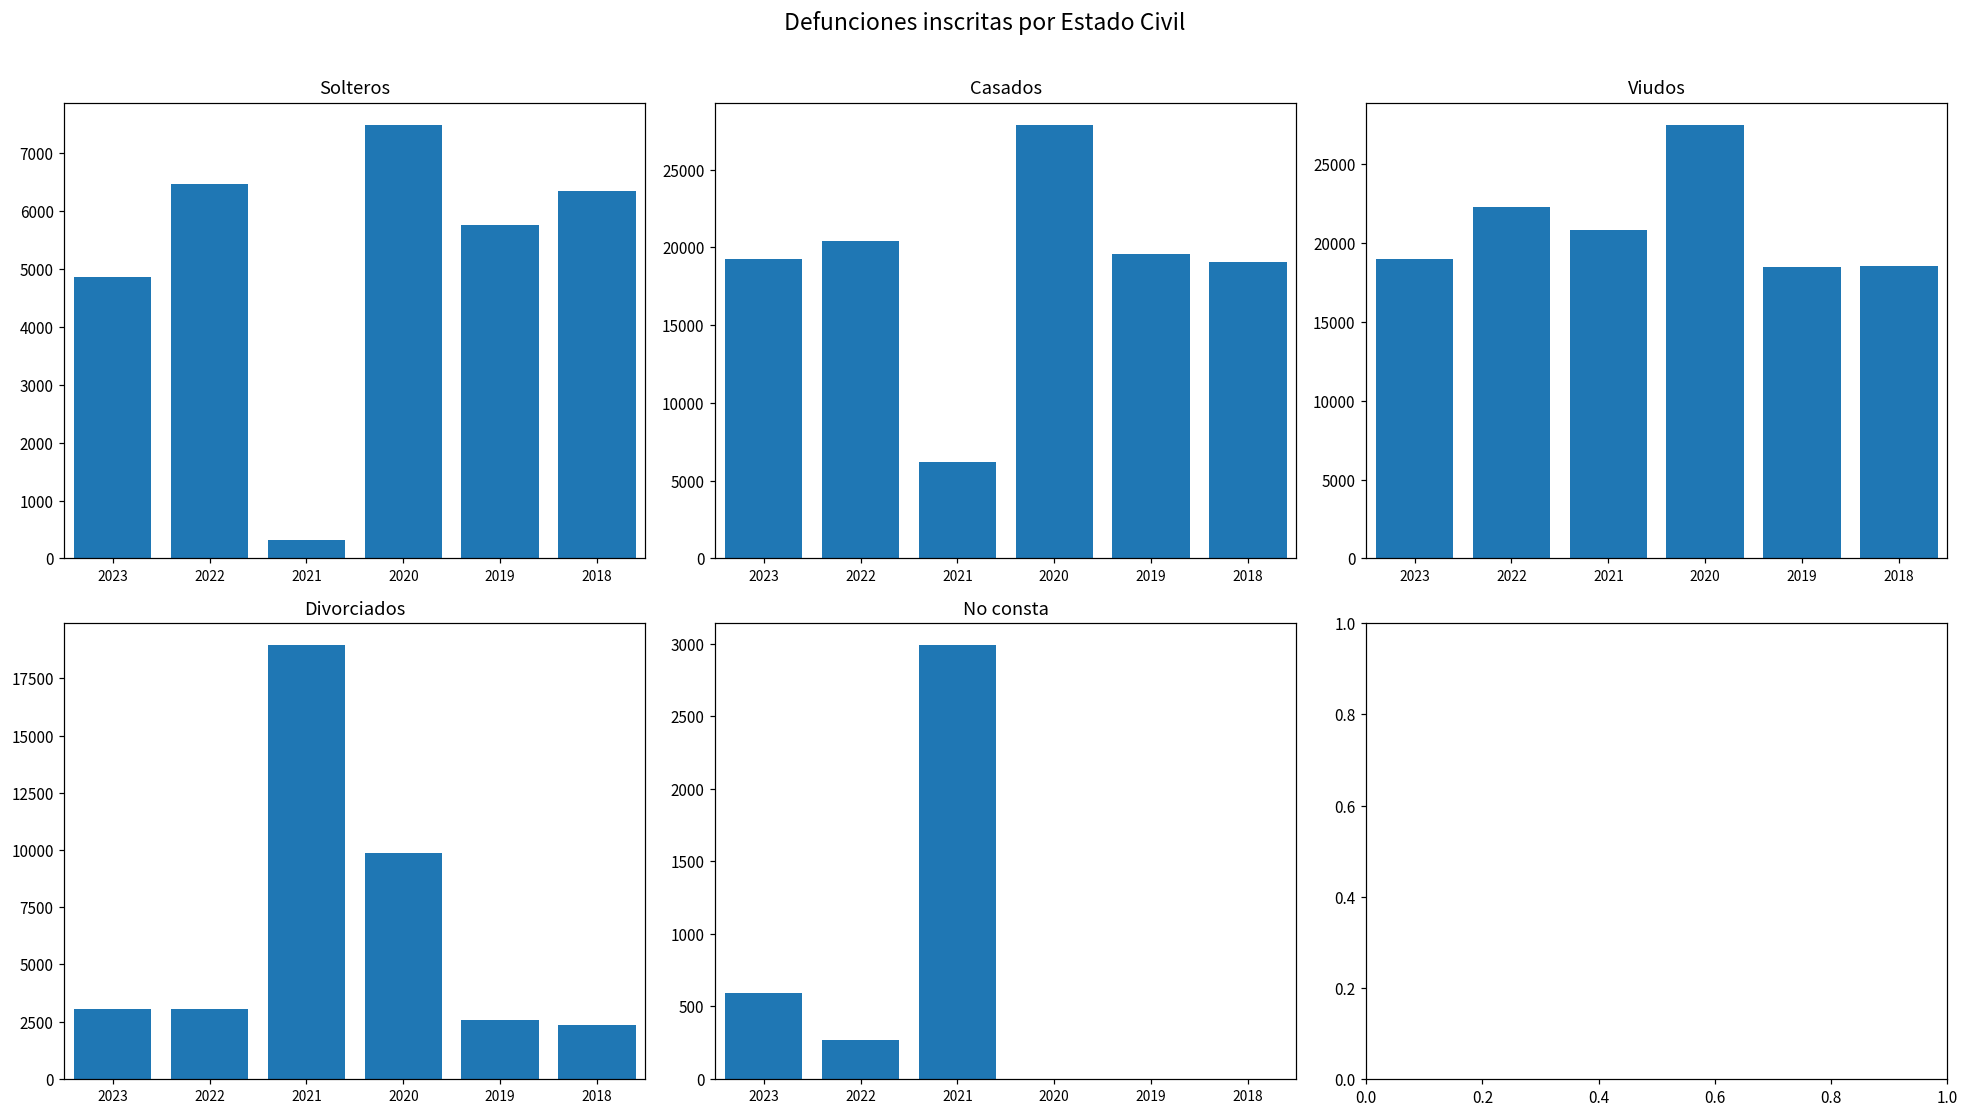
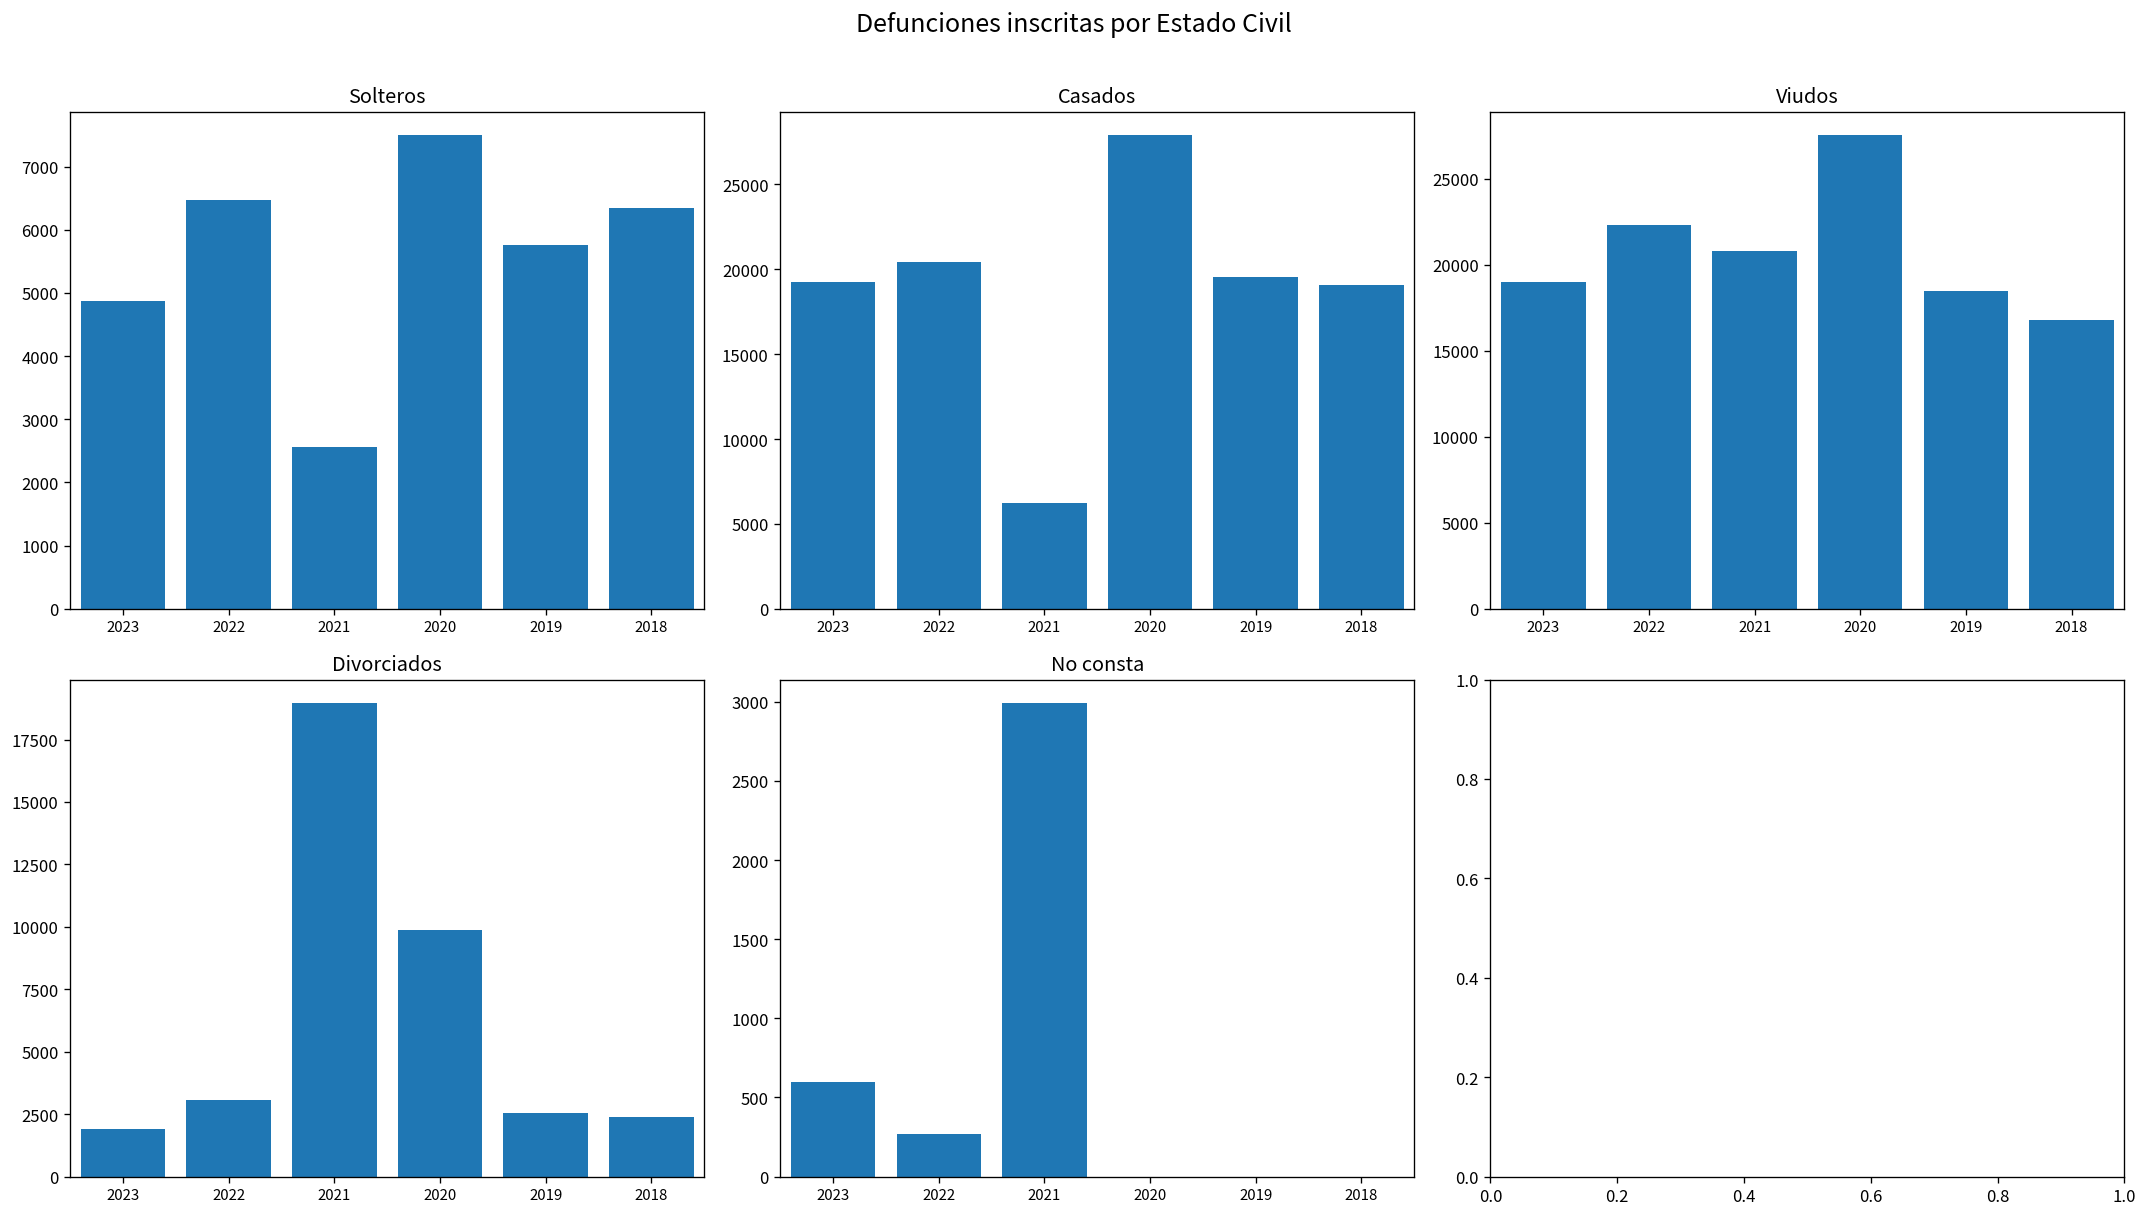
  {
    "Solteros": {
      "2023": 4900,
      "2022": 6500,
-     "2021": 300,
+     "2021": 2600,
      "2020": 7500,
      "2019": 5800,
      "2018": 6300
    },
    "Casados": {
      "2023": 19200,
      "2022": 20400,
      "2021": 6200,
      "2020": 27900,
      "2019": 19600,
      "2018": 19100
    },
    "Viudos": {
      "2023": 19000,
      "2022": 22300,
      "2021": 20800,
      "2020": 27500,
      "2019": 18500,
-     "2018": 18600
+     "2018": 16800
    },
    "Divorciados": {
-     "2023": 3000,
+     "2023": 1900,
      "2022": 3100,
      "2021": 19000,
      "2020": 9900,
      "2019": 2600,
      "2018": 2400
    },
    "No consta": {
      "2023": 600,
      "2022": 270,
      "2021": 2990,
      "2020": 0,
      "2019": 0,
      "2018": 0
    }
  }
